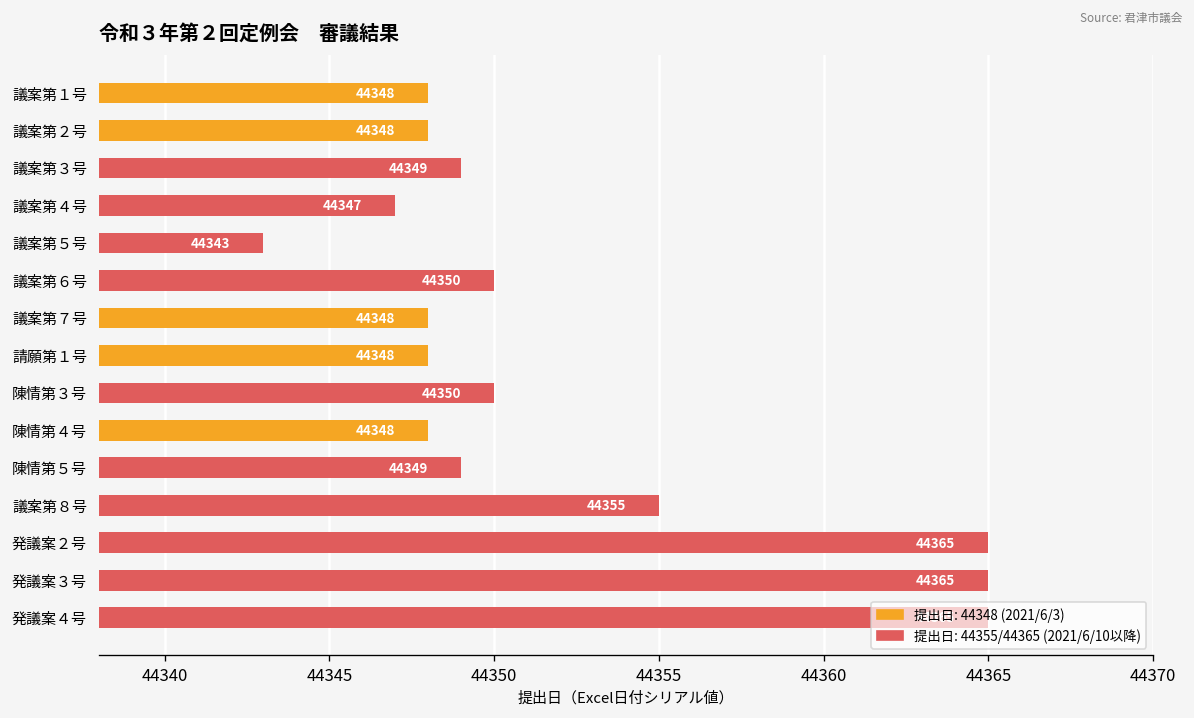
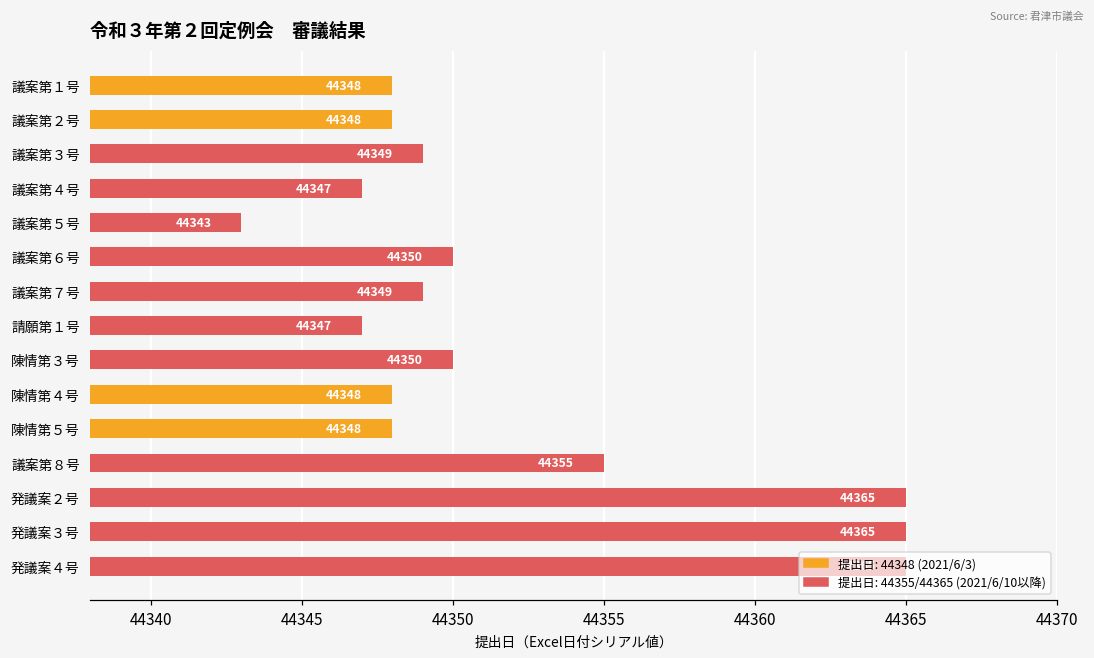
  {
    "議案第１号": 44348,
    "議案第２号": 44348,
    "議案第３号": 44349,
    "議案第４号": 44347,
    "議案第５号": 44343,
    "議案第６号": 44350,
-   "議案第７号": 44348,
-   "請願第１号": 44348,
+   "議案第７号": 44349,
+   "請願第１号": 44347,
    "陳情第３号": 44350,
    "陳情第４号": 44348,
-   "陳情第５号": 44349,
+   "陳情第５号": 44348,
    "議案第８号": 44355,
    "発議案２号": 44365,
    "発議案３号": 44365
  }
